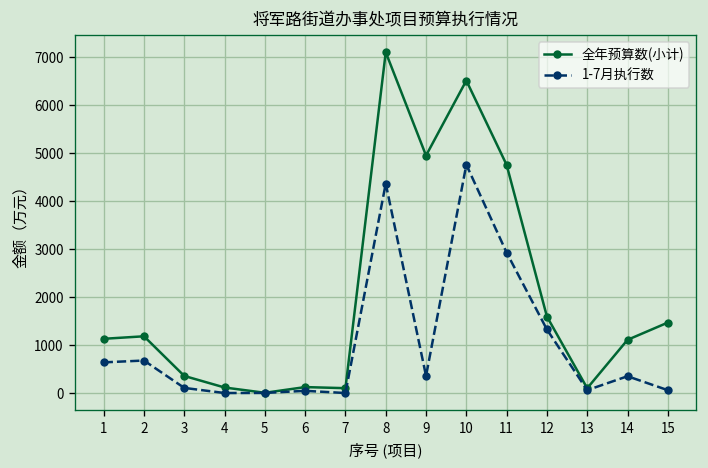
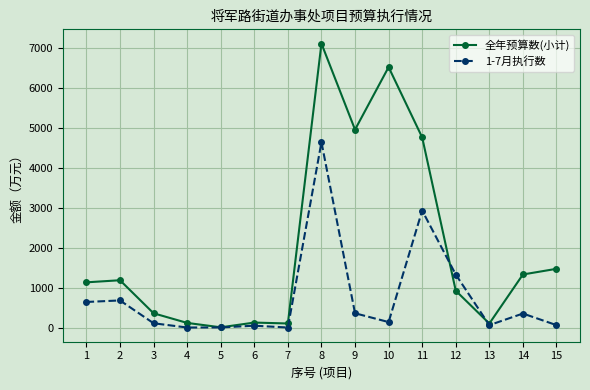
  {
    "全年预算数(小计)": {
      "1": 1100,
      "2": 1200,
      "3": 400,
      "4": 100,
      "6": 100,
      "7": 100,
      "8": 7100,
      "9": 4900,
      "10": 6500,
      "11": 4800,
-     "12": 1600,
-     "14": 1100,
+     "12": 900,
+     "14": 1300,
      "15": 1500
    },
    "1-7月执行数": {
      "1": 600,
      "2": 700,
      "3": 100,
      "4": 0,
      "6": 0,
      "7": 0,
-     "8": 4400,
+     "8": 4600,
      "9": 400,
-     "10": 4800,
+     "10": 100,
      "11": 2900,
      "12": 1300,
      "14": 400,
      "15": 100
    }
  }
